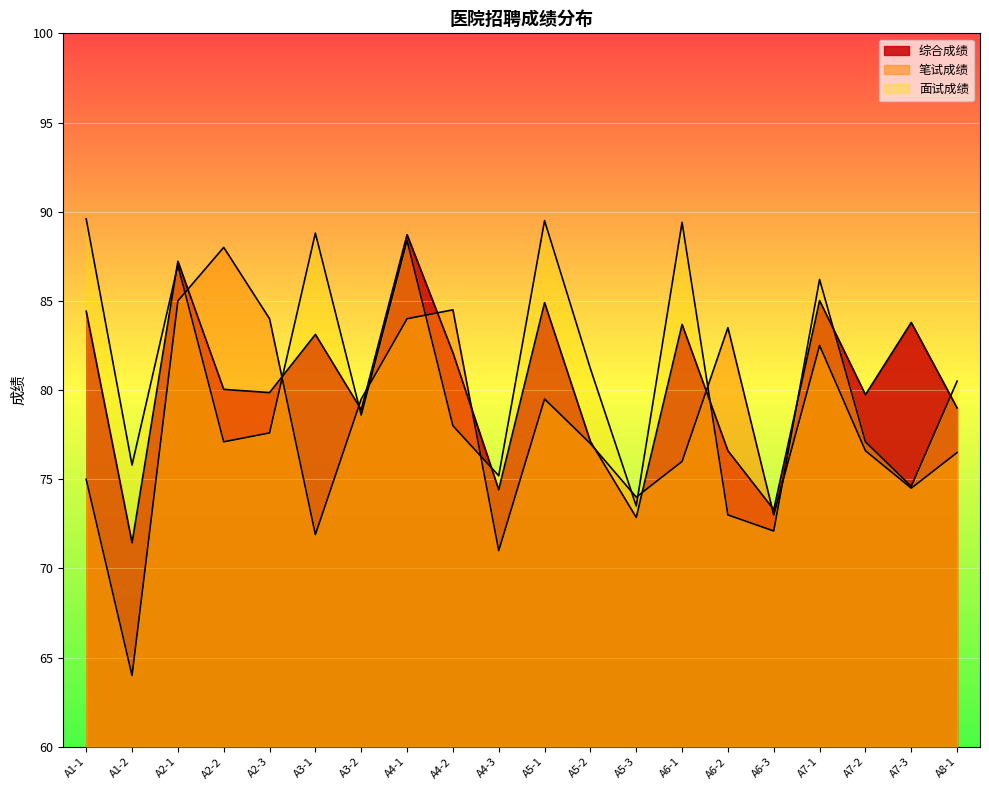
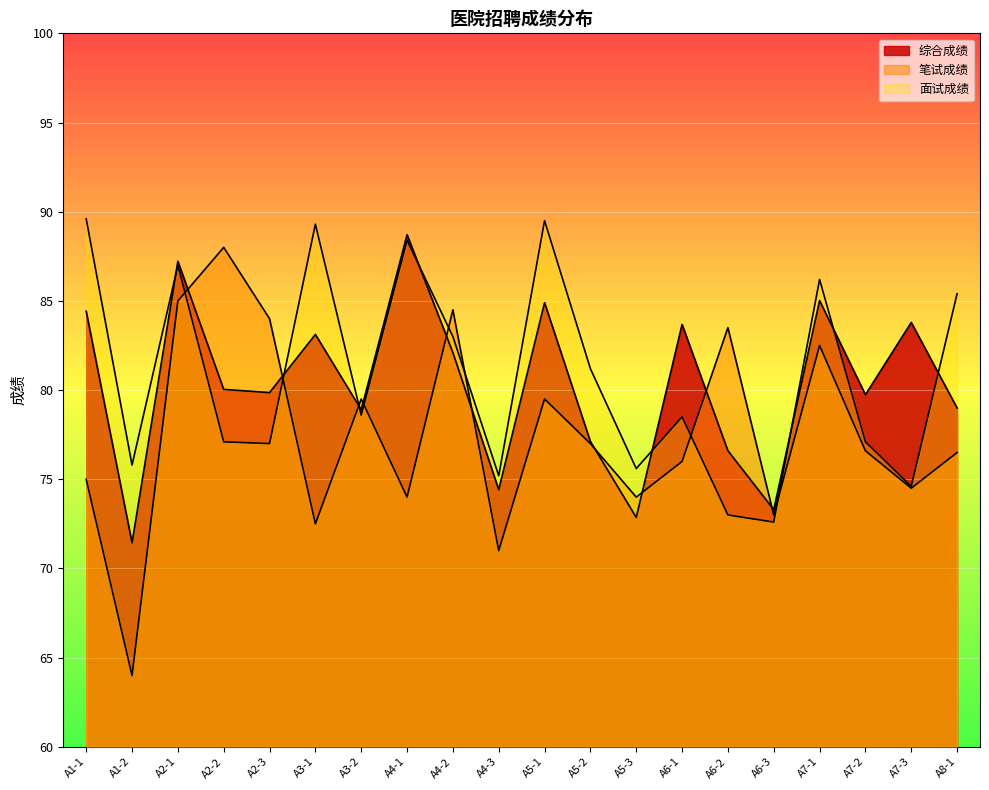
  {
    "综合成绩": {
      "A1-1": 84.4,
      "A1-2": 71.4,
      "A2-1": 87.2,
      "A2-2": 80.0,
      "A2-3": 79.9,
      "A3-1": 83.1,
      "A3-2": 78.9,
      "A4-1": 88.7,
      "A4-2": 82.1,
      "A4-3": 74.4,
      "A5-1": 84.9,
      "A5-3": 72.9,
      "A6-1": 83.7,
      "A6-2": 76.6,
      "A6-3": 73.3,
      "A7-1": 85.0,
      "A7-2": 79.7,
      "A7-3": 83.8,
      "A8-1": 79.0
    },
    "笔试成绩": {
      "A1-1": 75.0,
      "A1-2": 64.0,
      "A2-1": 85.0,
      "A2-2": 88.0,
      "A2-3": 84.0,
-     "A3-1": 71.9,
+     "A3-1": 72.5,
      "A3-2": 79.5,
-     "A4-1": 84,
+     "A4-1": 74,
      "A4-2": 84.5,
      "A4-3": 71.0,
      "A5-1": 79.5,
      "A5-3": 74.0,
      "A6-1": 76.0,
      "A6-2": 83.5,
      "A6-3": 73.0,
      "A7-1": 82.5,
      "A7-2": 76.6,
      "A8-1": 76.5
    },
    "面试成绩": {
      "A1-1": 89.6,
      "A1-2": 75.8,
      "A2-1": 87.0,
      "A2-2": 77.1,
-     "A2-3": 77.6,
-     "A3-1": 88.8,
+     "A2-3": 77.0,
+     "A3-1": 89.3,
      "A3-2": 78.6,
      "A4-1": 88.4,
-     "A4-2": 78,
+     "A4-2": 83,
      "A4-3": 75.2,
      "A5-1": 89.5,
      "A5-2": 81.2,
-     "A5-3": 73.5,
-     "A6-1": 89.4,
+     "A5-3": 75.6,
+     "A6-1": 78.5,
      "A6-2": 73.0,
-     "A6-3": 72.1,
+     "A6-3": 72.6,
      "A7-1": 86.2,
      "A7-2": 77.1,
-     "A8-1": 80.5
+     "A8-1": 85.4
    }
  }
